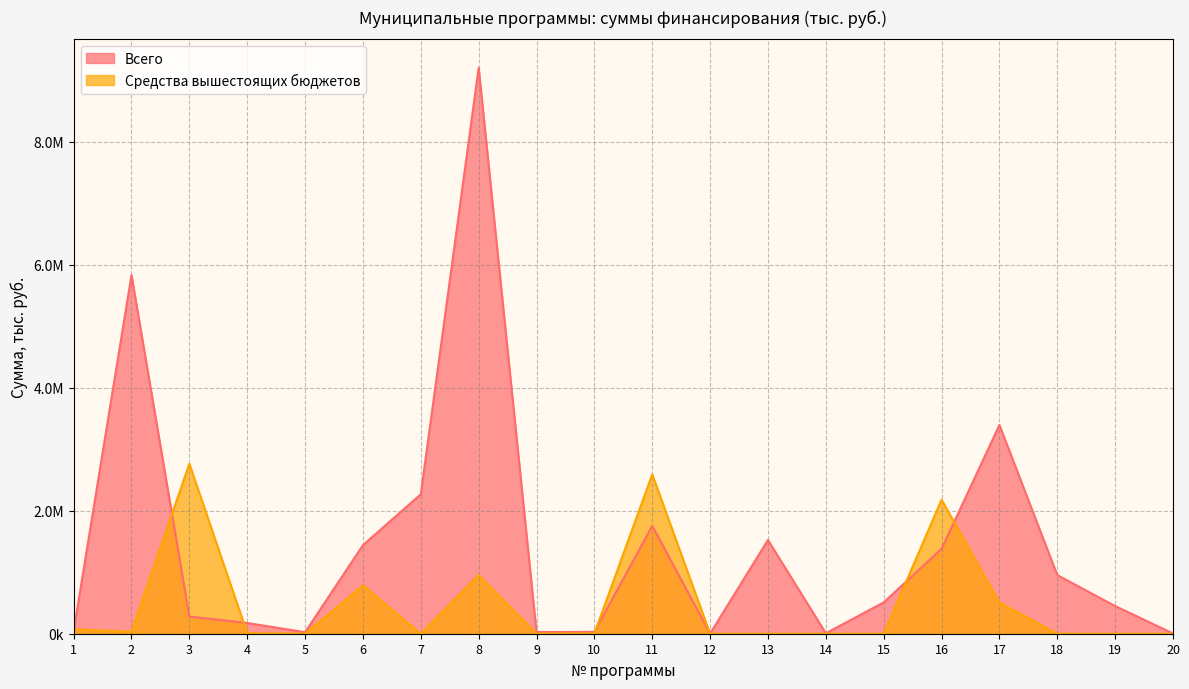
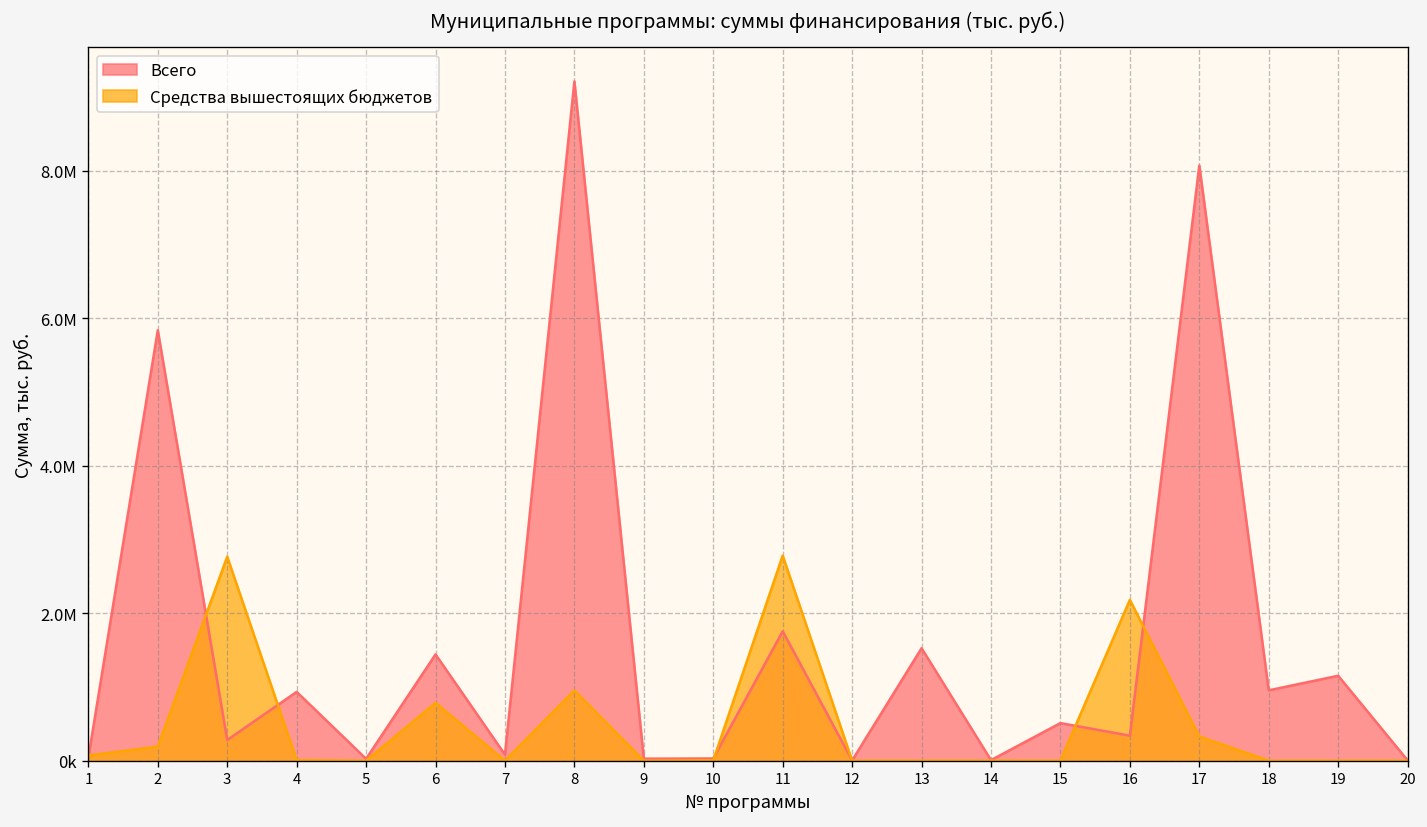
  {
    "Всего": {
      "2": 5800000,
      "3": 300000,
-     "4": 200000,
+     "4": 900000,
      "6": 1400000,
-     "7": 2300000,
+     "7": 100000,
      "8": 9200000,
      "11": 1800000,
      "13": 1500000,
      "15": 500000,
-     "16": 1400000,
-     "17": 3400000,
+     "16": 300000,
+     "17": 8100000,
      "18": 1000000,
-     "19": 500000
+     "19": 1200000
    },
    "Средства вышестоящих бюджетов": {
-     "2": 0,
+     "2": 200000,
      "3": 2800000,
      "4": 0,
      "6": 800000,
      "7": 0,
      "8": 1000000,
-     "11": 2600000,
+     "11": 2800000,
      "13": 0,
      "15": 0,
      "16": 2200000,
-     "17": 500000,
+     "17": 300000,
      "18": 0,
      "19": 0
    }
  }
